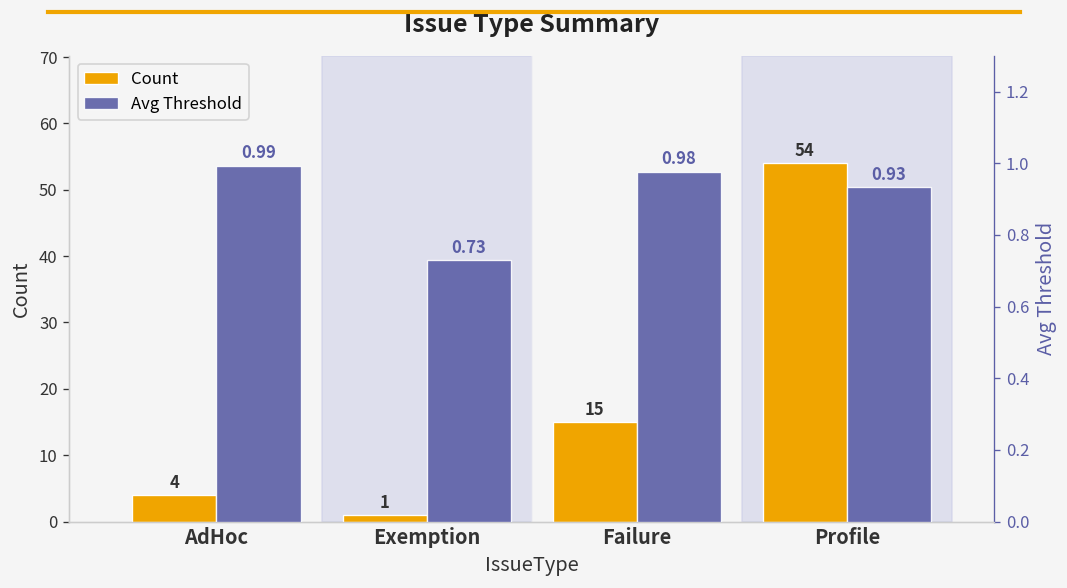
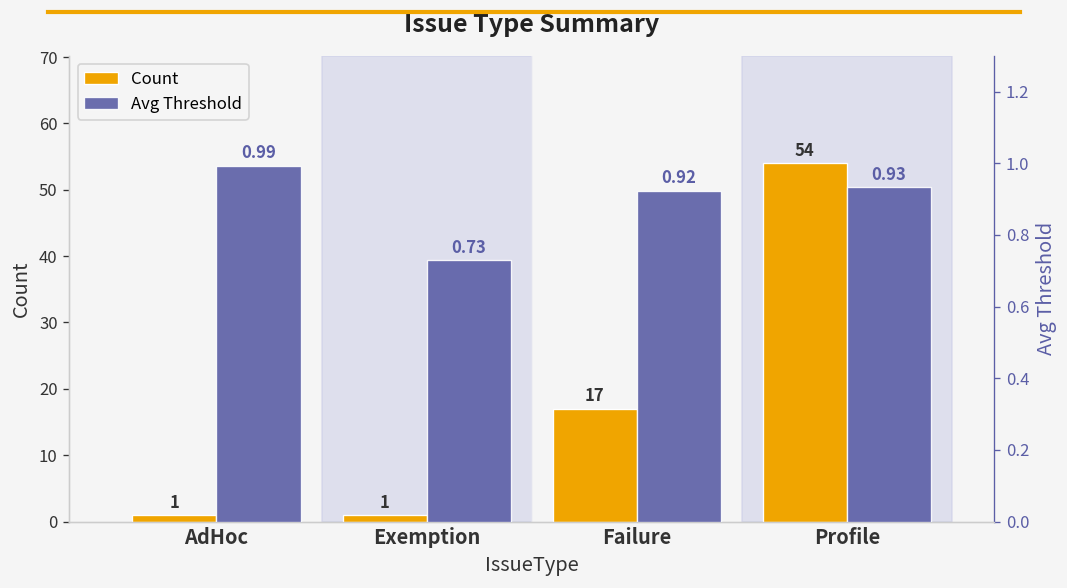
  {
    "Count": {
-     "AdHoc": 4,
+     "AdHoc": 1,
      "Exemption": 1,
-     "Failure": 15,
+     "Failure": 17,
      "Profile": 54
    },
    "Avg Threshold": {
      "AdHoc": 0.99,
      "Exemption": 0.73,
-     "Failure": 0.98,
+     "Failure": 0.92,
      "Profile": 0.93
    }
  }
